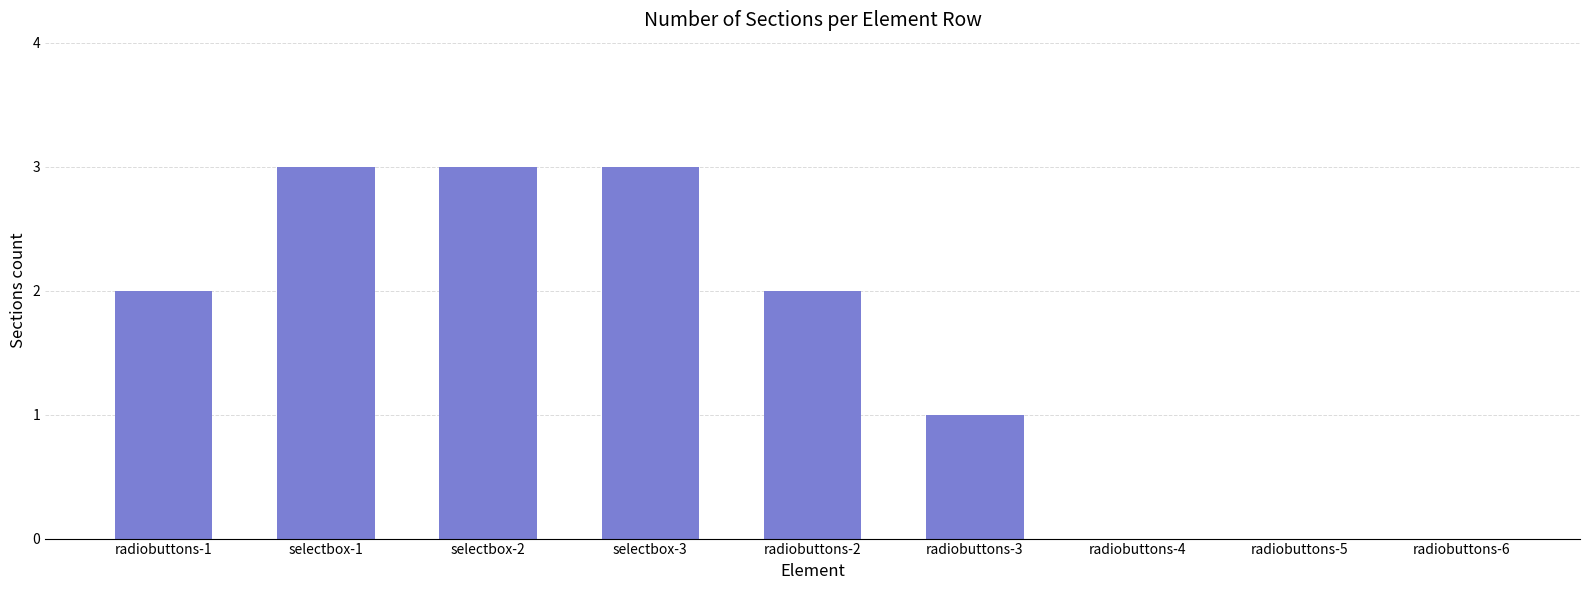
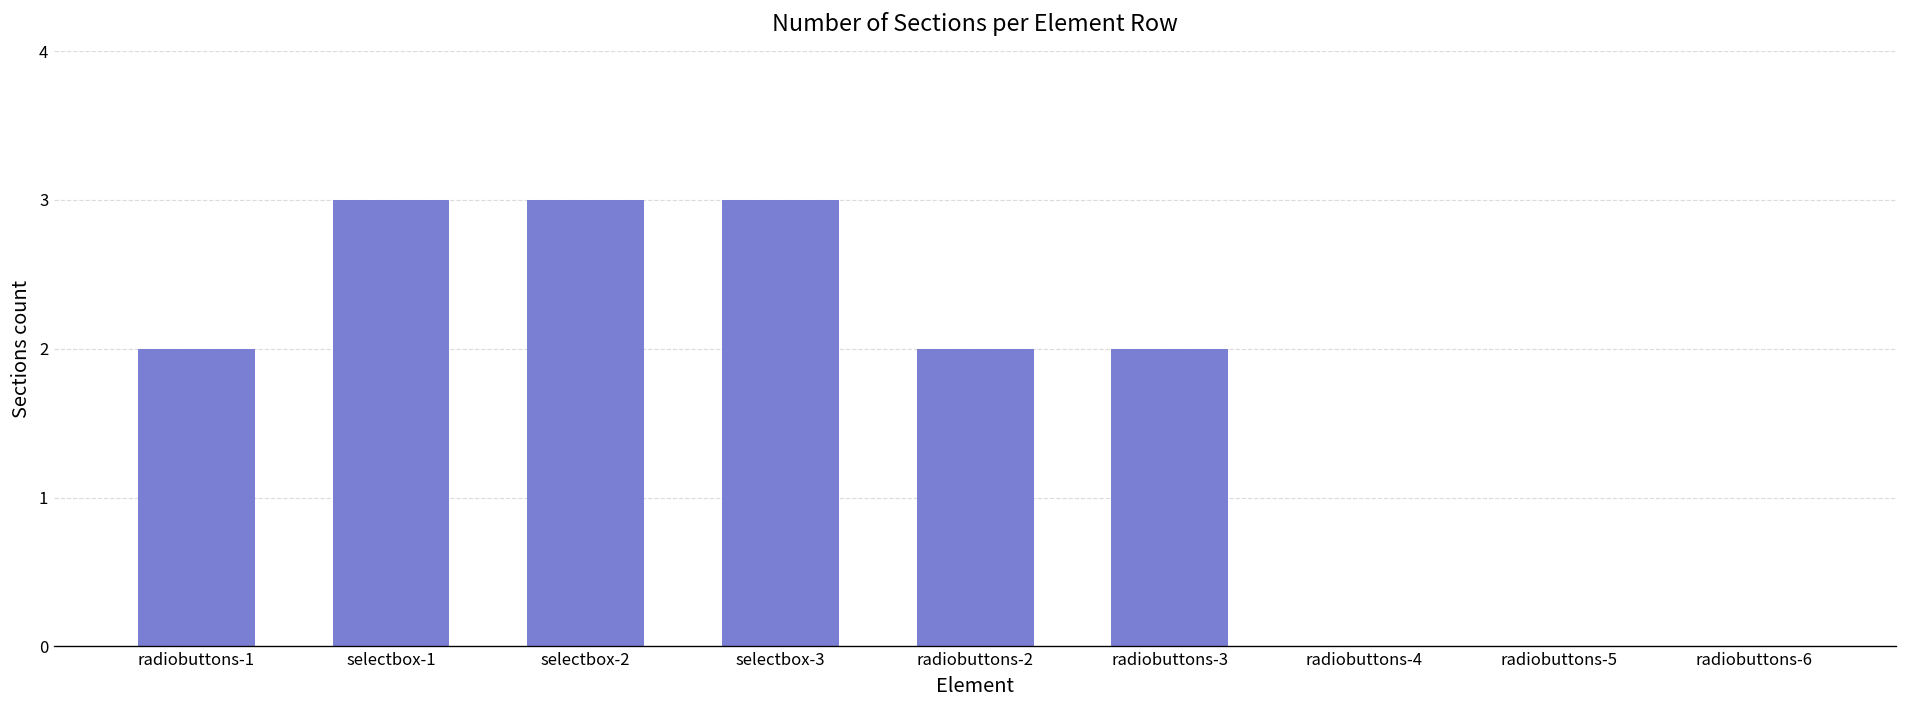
  {
    "radiobuttons-1": 2,
    "selectbox-1": 3,
    "selectbox-2": 3,
    "selectbox-3": 3,
    "radiobuttons-2": 2,
-   "radiobuttons-3": 1,
+   "radiobuttons-3": 2,
    "radiobuttons-4": 0,
    "radiobuttons-5": 0,
    "radiobuttons-6": 0
  }
